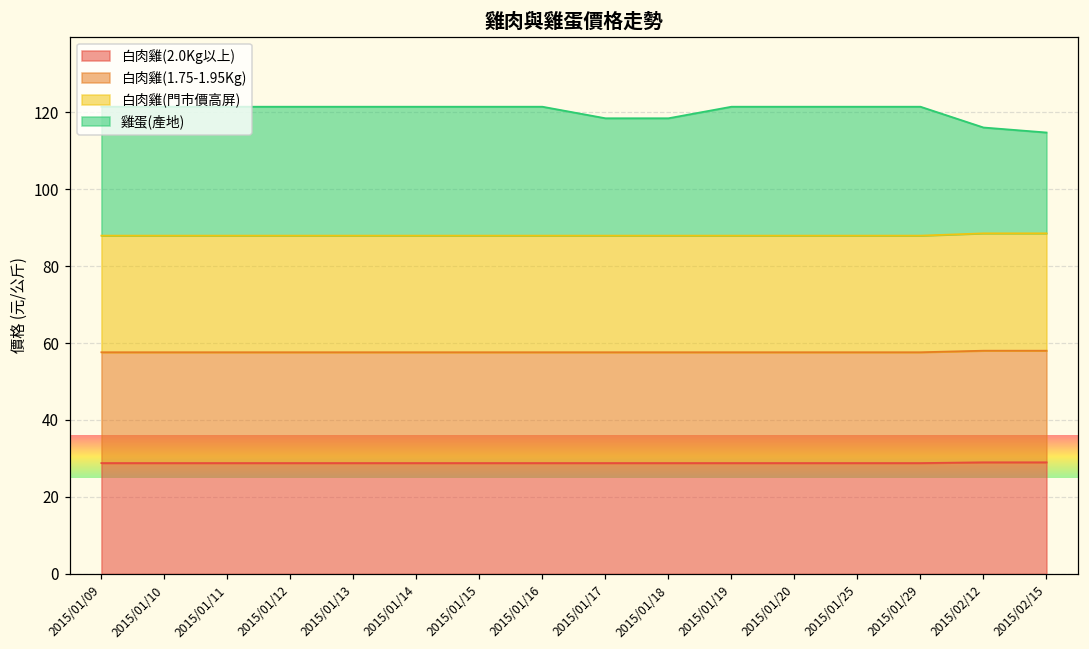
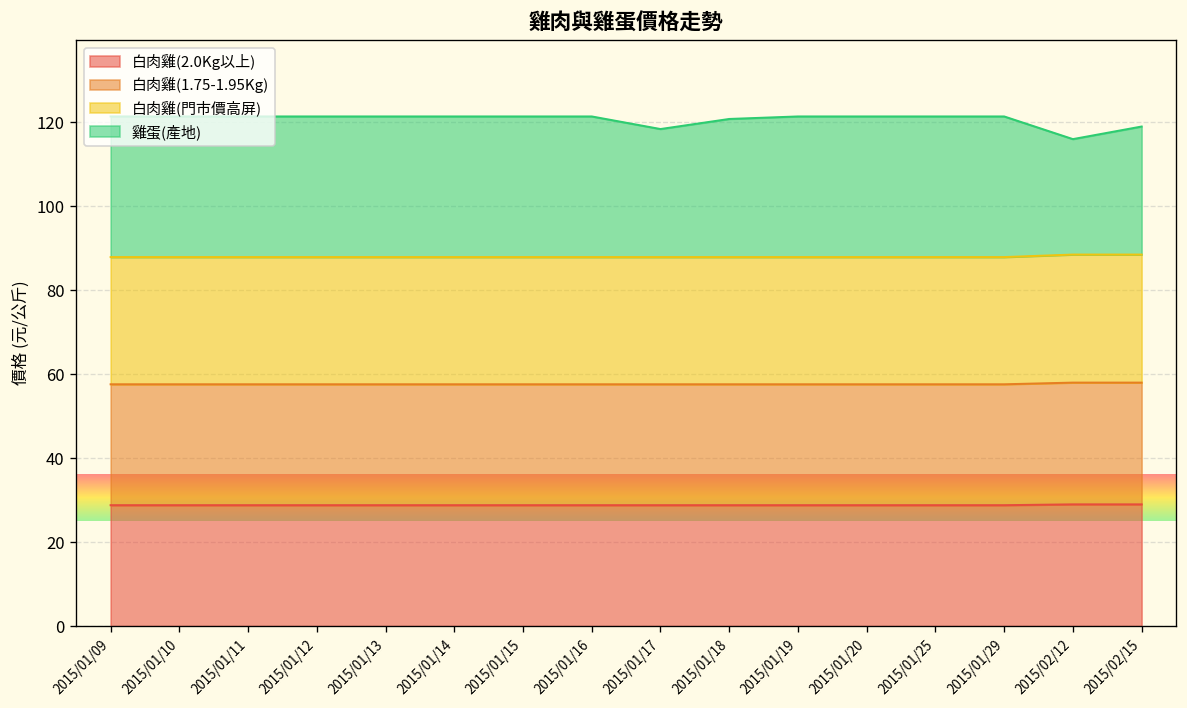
  {
    "白肉雞(門市價高屏)": {
      "2015/01/09": 30,
      "2015/01/10": 30,
      "2015/01/11": 30,
      "2015/01/12": 30,
      "2015/01/13": 30,
      "2015/01/14": 30,
      "2015/01/15": 30,
      "2015/01/16": 30,
      "2015/01/17": 30,
      "2015/01/18": 30,
      "2015/01/19": 30,
      "2015/01/20": 30,
      "2015/01/25": 30,
      "2015/01/29": 30,
      "2015/02/12": 31,
      "2015/02/15": 31
    },
    "雞蛋(產地)": {
      "2015/01/12": 34,
      "2015/01/13": 34,
      "2015/01/14": 34,
      "2015/01/15": 34,
      "2015/01/16": 34,
      "2015/01/17": 31,
-     "2015/01/18": 31,
+     "2015/01/18": 33,
      "2015/01/19": 34,
      "2015/01/20": 34,
      "2015/01/25": 34,
      "2015/01/29": 34,
      "2015/02/12": 28,
-     "2015/02/15": 26
+     "2015/02/15": 31
    }
  }
